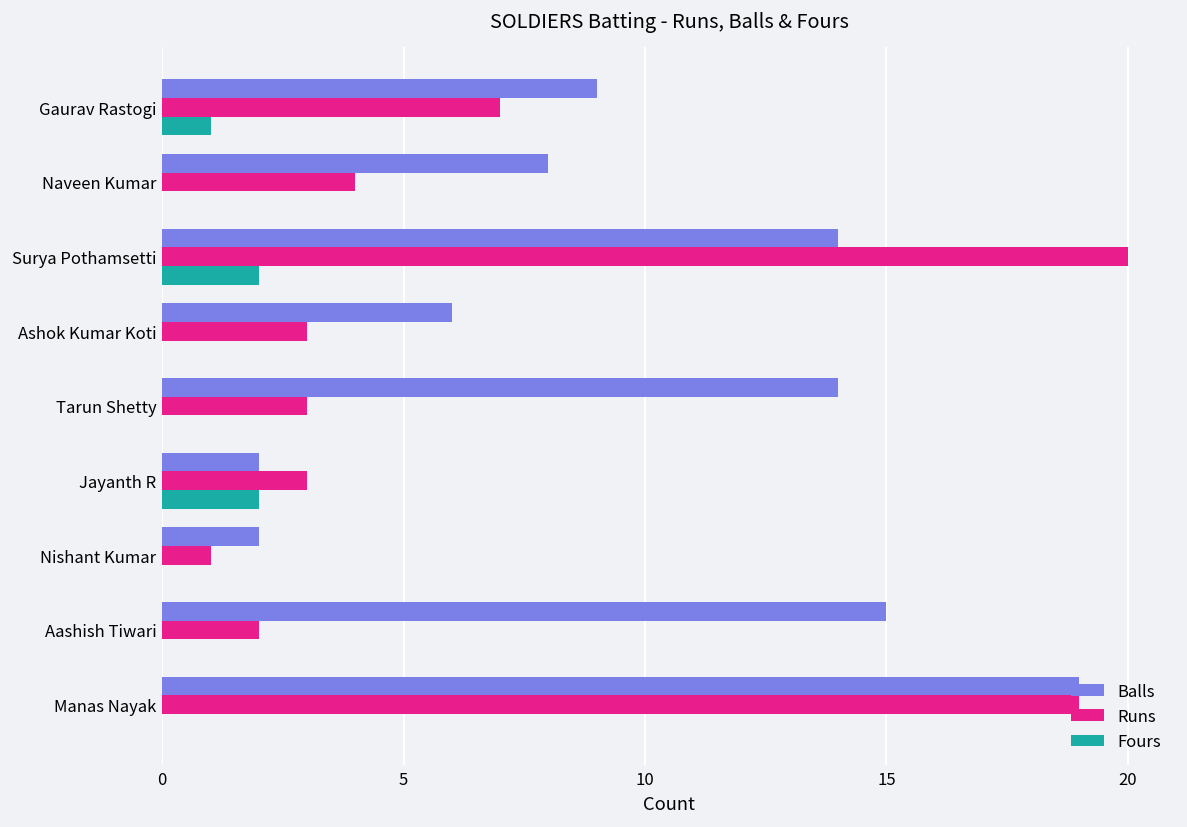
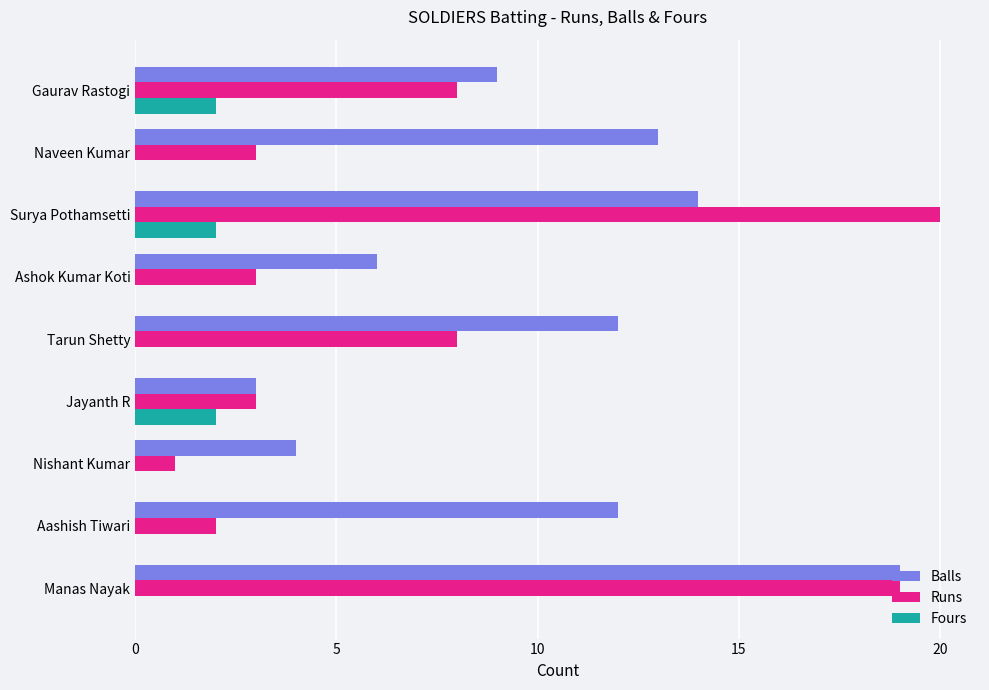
  {
    "Balls": {
      "Gaurav Rastogi": 9,
-     "Naveen Kumar": 8,
+     "Naveen Kumar": 13,
      "Surya Pothamsetti": 14,
      "Ashok Kumar Koti": 6,
-     "Tarun Shetty": 14,
-     "Jayanth R": 2,
-     "Nishant Kumar": 2,
-     "Aashish Tiwari": 15,
+     "Tarun Shetty": 12,
+     "Jayanth R": 3,
+     "Nishant Kumar": 4,
+     "Aashish Tiwari": 12,
      "Manas Nayak": 19
    },
    "Runs": {
-     "Gaurav Rastogi": 7,
-     "Naveen Kumar": 4,
+     "Gaurav Rastogi": 8,
+     "Naveen Kumar": 3,
      "Surya Pothamsetti": 20,
      "Ashok Kumar Koti": 3,
-     "Tarun Shetty": 3,
+     "Tarun Shetty": 8,
      "Jayanth R": 3,
      "Nishant Kumar": 1,
      "Aashish Tiwari": 2,
      "Manas Nayak": 19
    },
    "Fours": {
-     "Gaurav Rastogi": 1,
+     "Gaurav Rastogi": 2,
      "Naveen Kumar": 0,
      "Surya Pothamsetti": 2,
      "Ashok Kumar Koti": 0,
      "Tarun Shetty": 0,
      "Jayanth R": 2,
      "Nishant Kumar": 0,
      "Aashish Tiwari": 0,
      "Manas Nayak": 0
    }
  }
